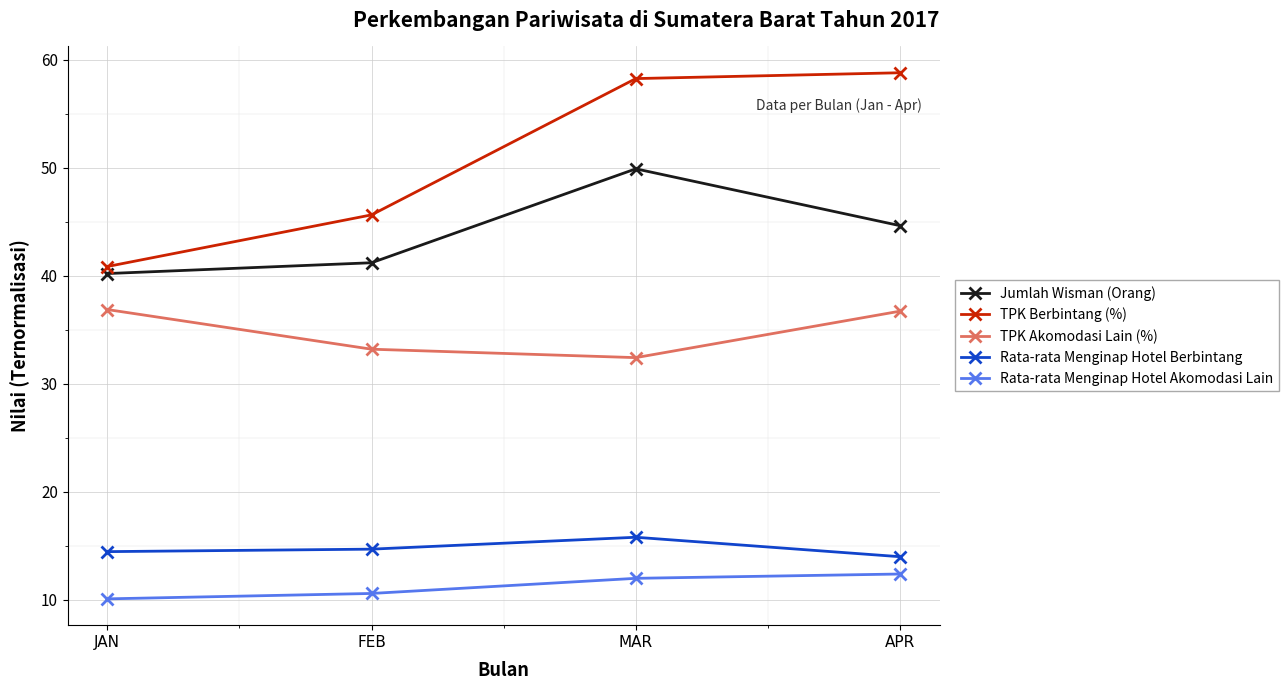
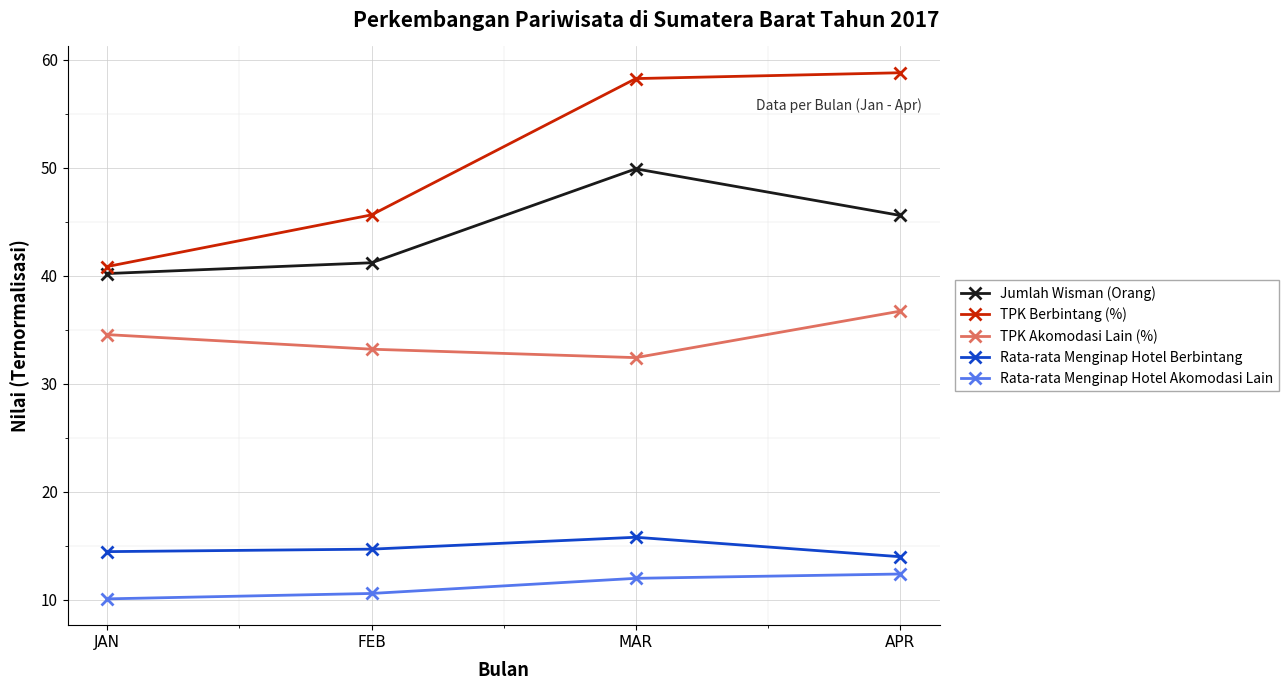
  {
    "Jumlah Wisman (Orang)": {
      "JAN": 40.2,
      "FEB": 41.2,
      "MAR": 49.9,
-     "APR": 44.6
+     "APR": 45.6
    },
    "TPK Berbintang (%)": {
      "JAN": 40.9,
      "FEB": 45.6,
      "MAR": 58.2,
      "APR": 58.8
    },
    "TPK Akomodasi Lain (%)": {
-     "JAN": 36.9,
+     "JAN": 34.6,
      "FEB": 33.2,
      "MAR": 32.4,
      "APR": 36.7
    },
    "Rata-rata Menginap Hotel Berbintang": {
      "JAN": 14.5,
      "FEB": 14.7,
      "MAR": 15.8,
      "APR": 14.0
    },
    "Rata-rata Menginap Hotel Akomodasi Lain": {
      "JAN": 10.1,
      "FEB": 10.6,
      "MAR": 12.0,
      "APR": 12.4
    }
  }
